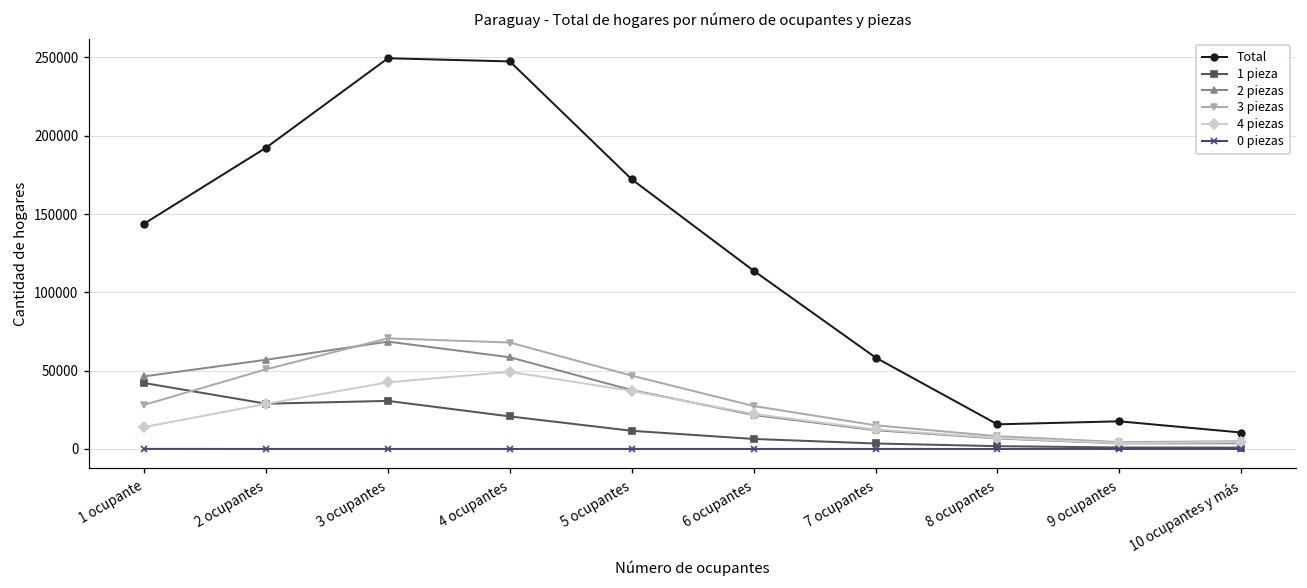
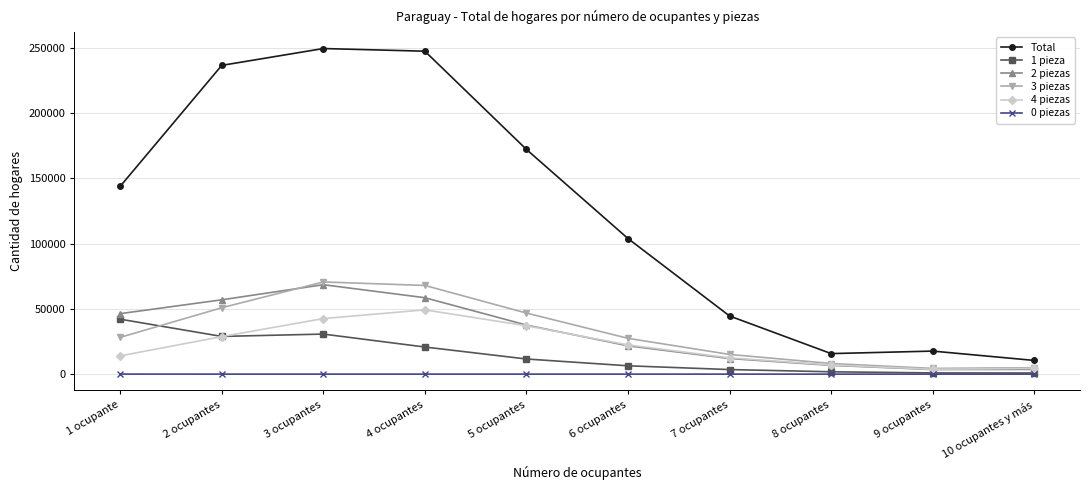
  {
    "Total": {
      "1 ocupante": 144000,
-     "2 ocupantes": 192000,
+     "2 ocupantes": 237000,
      "3 ocupantes": 250000,
      "4 ocupantes": 247000,
      "5 ocupantes": 172000,
-     "6 ocupantes": 114000,
-     "7 ocupantes": 58000,
+     "6 ocupantes": 104000,
+     "7 ocupantes": 45000,
      "8 ocupantes": 16000,
      "9 ocupantes": 18000,
      "10 ocupantes y más": 10000
    }
  }
